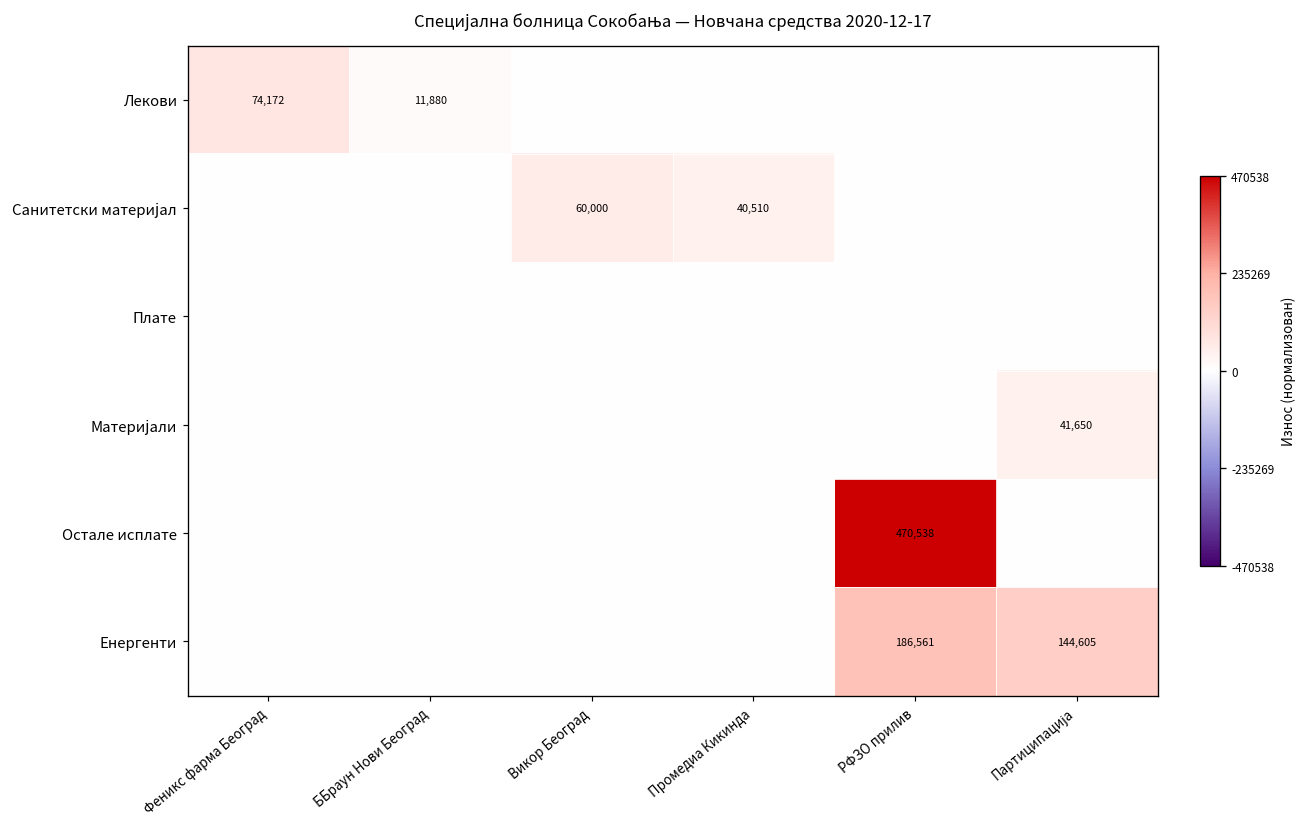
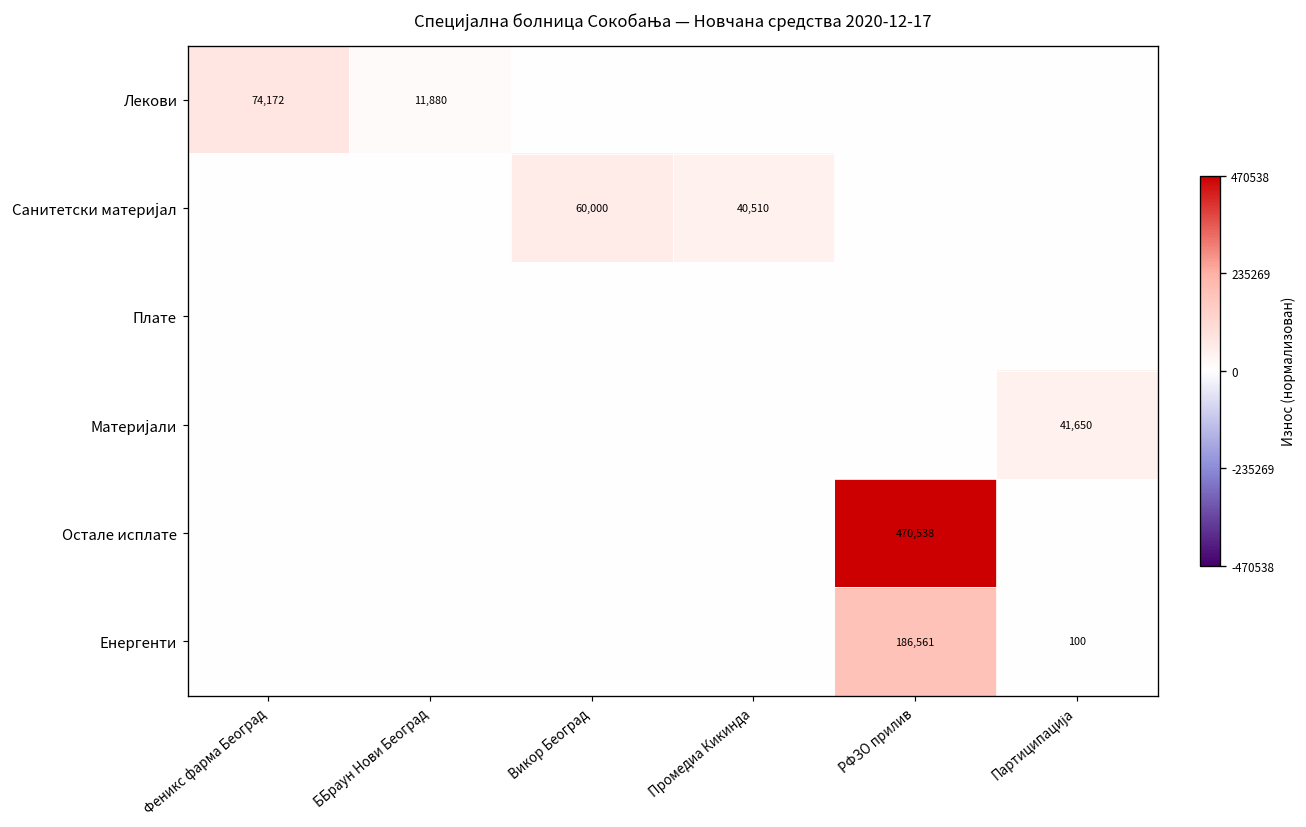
  {
    "Лекови": {
      "Феникс фарма Београд": "74,172",
      "ББраун Нови Београд": "11,880"
    },
    "Санитетски материјал": {
      "Викор Београд": "60,000",
      "Промедиа Кикинда": "40,510"
    },
    "Материјали": {
      "Партиципација": "41,650"
    },
    "Остале исплате": {
      "РФЗО прилив": "470,538"
    },
    "Енергенти": {
      "РФЗО прилив": "186,561",
-     "Партиципација": "144,605"
+     "Партиципација": "100"
    }
  }
